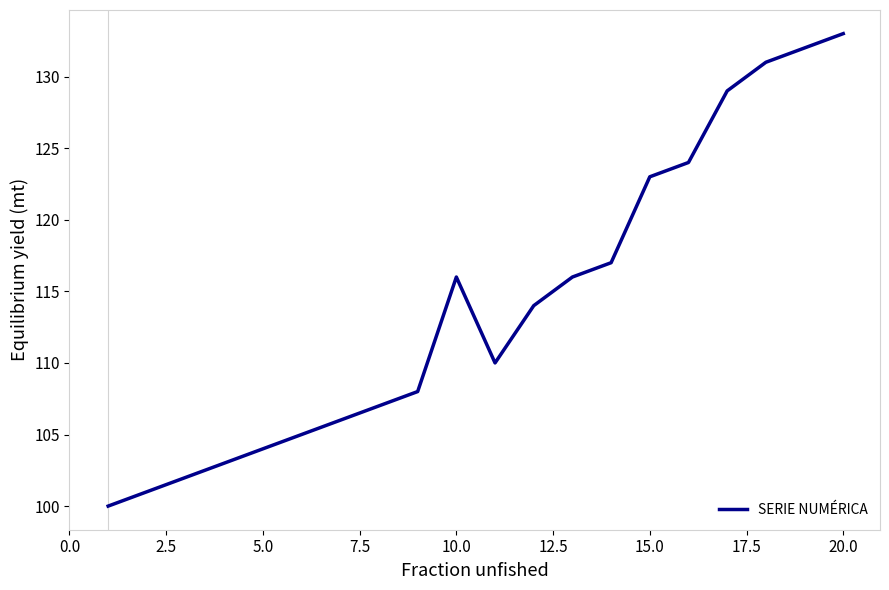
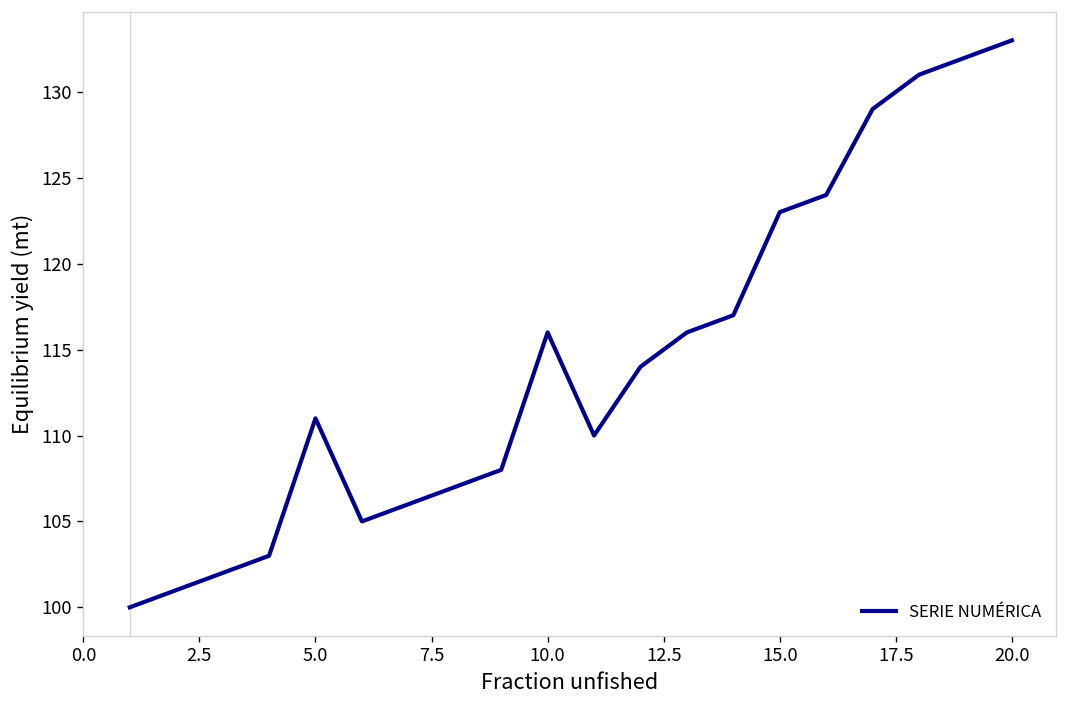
  {
-   "5.0": 104,
+   "5.0": 111,
    "10.0": 116,
    "15.0": 123,
    "20.0": 133
  }
